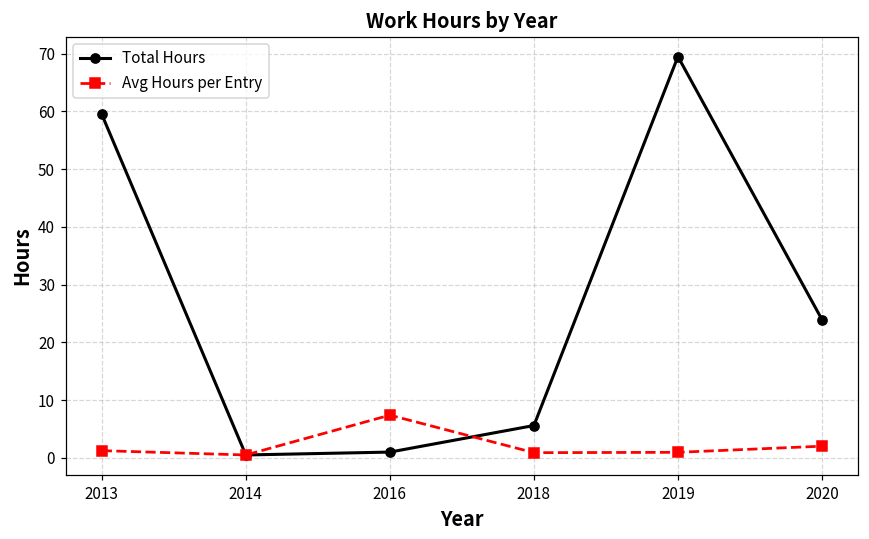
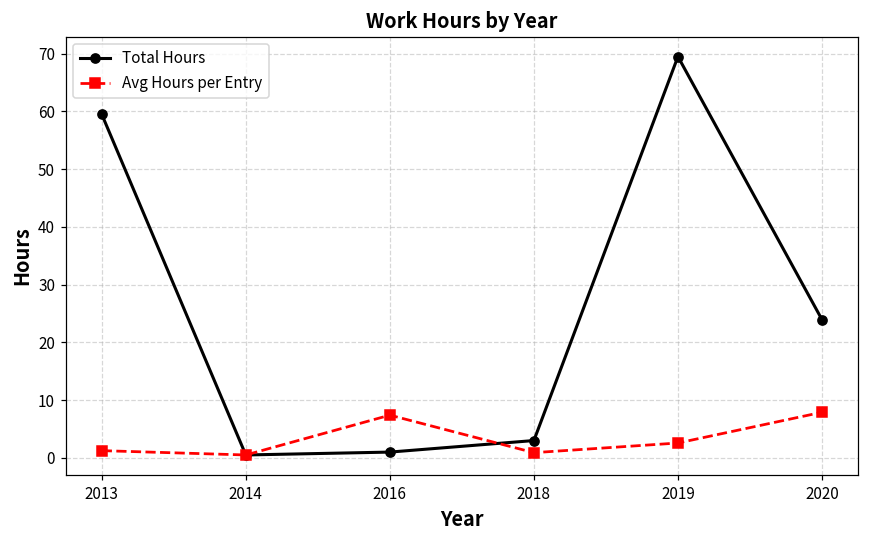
  {
    "Total Hours": {
      "2013": 60,
      "2016": 1,
-     "2018": 6,
+     "2018": 3,
      "2019": 70,
      "2020": 24
    },
    "Avg Hours per Entry": {
      "2013": 1,
      "2016": 7,
      "2018": 1,
-     "2019": 1,
-     "2020": 2
+     "2019": 3,
+     "2020": 8
    }
  }
